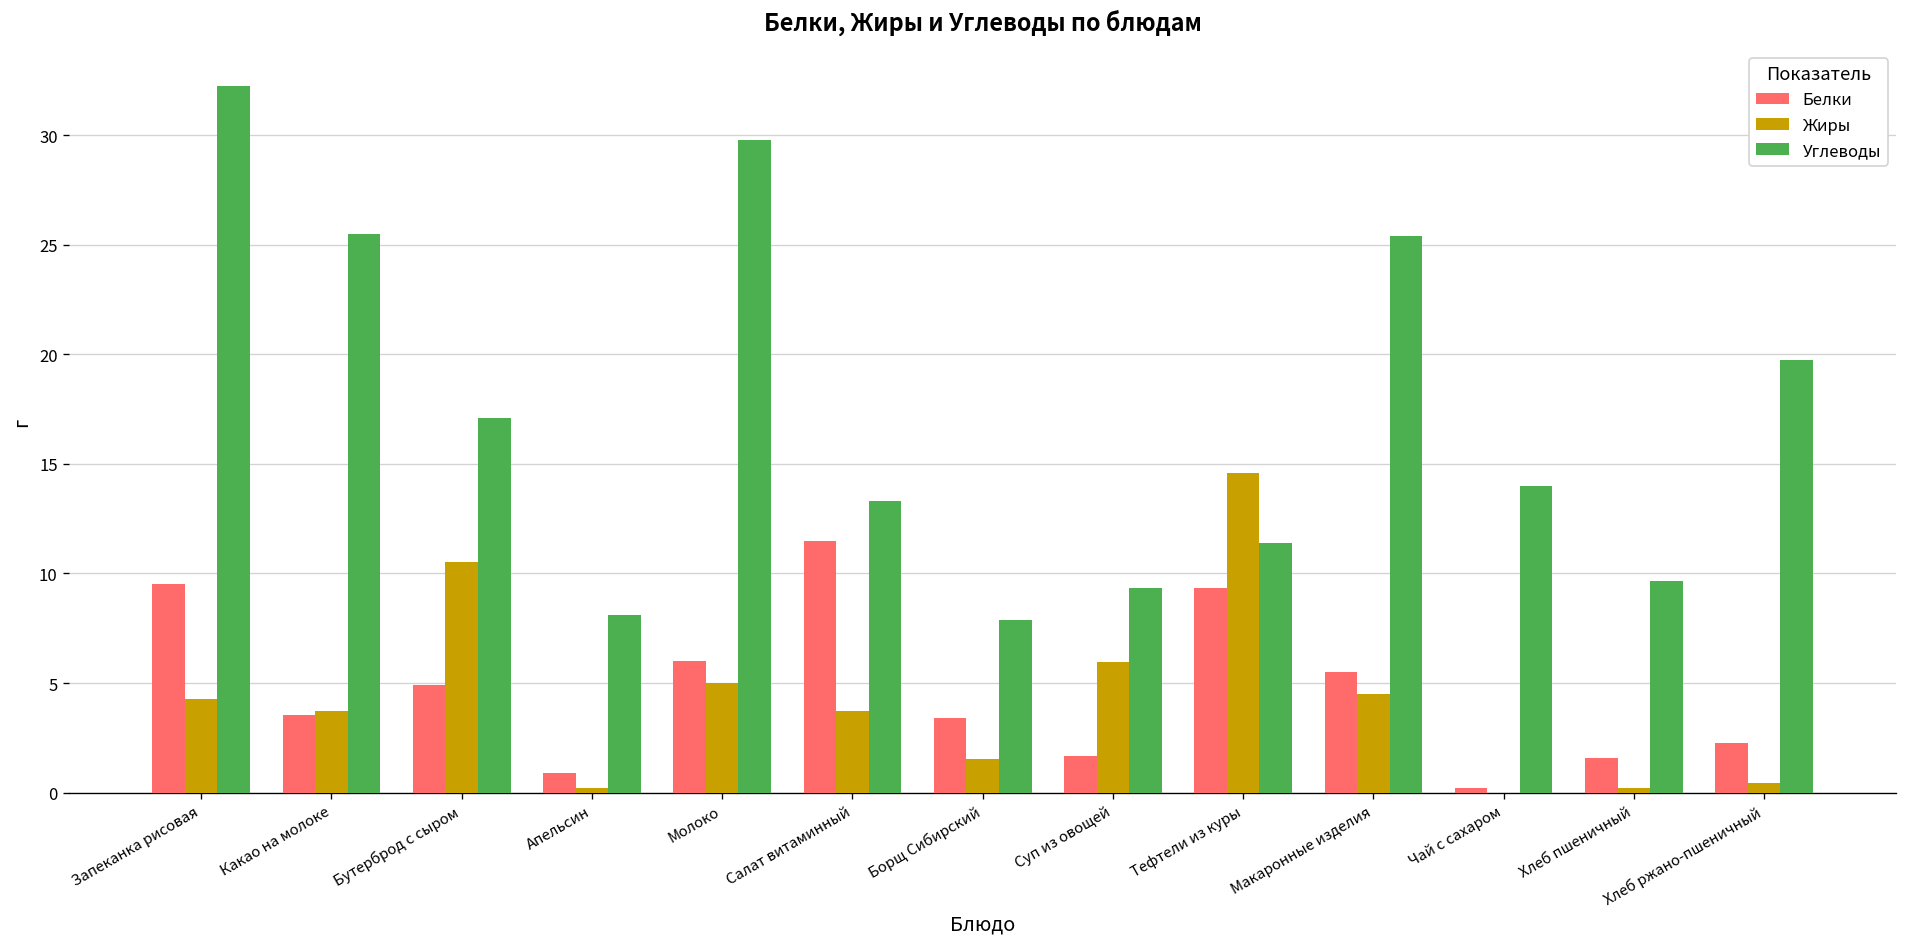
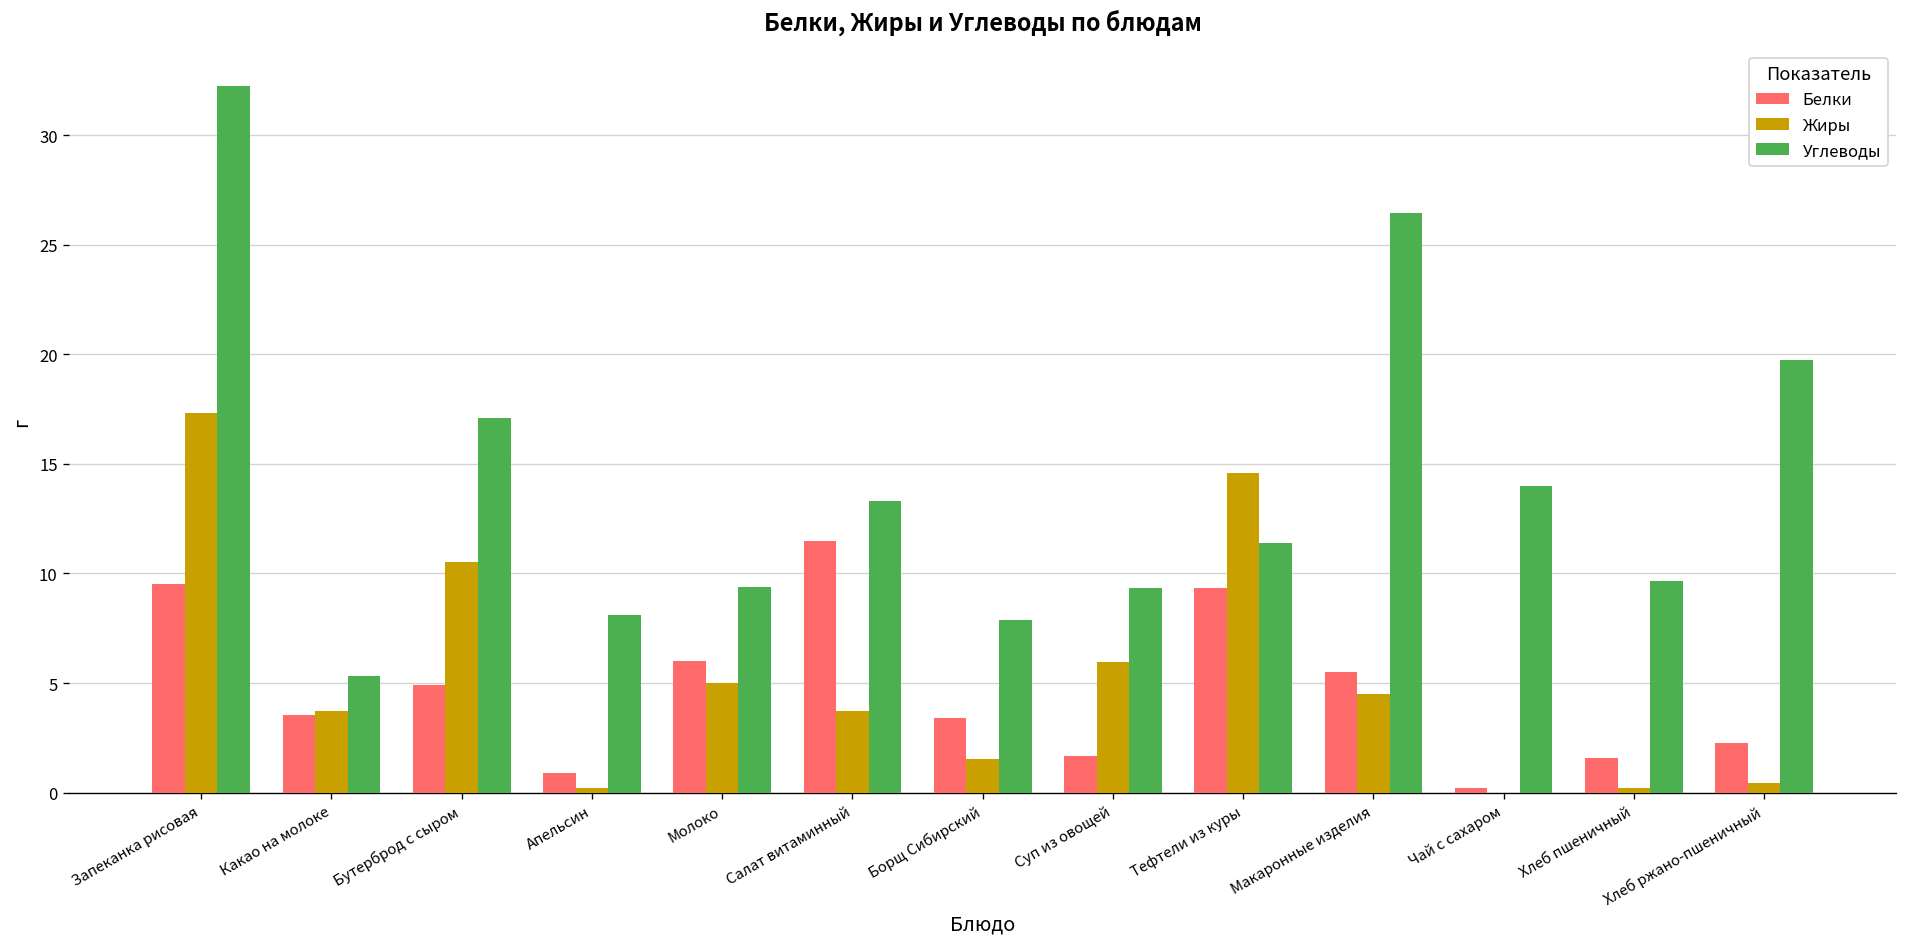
  {
    "Белки": {
      "Запеканка рисовая": 9.5,
      "Какао на молоке": 3.5,
      "Бутерброд с сыром": 4.9,
      "Апельсин": 0.9,
      "Молоко": 6.0,
      "Салат витаминный": 11.5,
      "Борщ Сибирский": 3.4,
      "Суп из овощей": 1.7,
      "Тефтели из куры": 9.3,
      "Макаронные изделия": 5.5,
      "Чай с сахаром": 0.2,
      "Хлеб пшеничный": 1.6,
      "Хлеб ржано-пшеничный": 2.2
    },
    "Жиры": {
-     "Запеканка рисовая": 4.3,
+     "Запеканка рисовая": 17.3,
      "Какао на молоке": 3.7,
      "Бутерброд с сыром": 10.5,
      "Апельсин": 0.2,
      "Молоко": 5.0,
      "Салат витаминный": 3.7,
      "Борщ Сибирский": 1.5,
      "Суп из овощей": 6.0,
      "Тефтели из куры": 14.6,
      "Макаронные изделия": 4.5,
      "Чай с сахаром": 0.0,
      "Хлеб пшеничный": 0.2,
      "Хлеб ржано-пшеничный": 0.4
    },
    "Углеводы": {
      "Запеканка рисовая": 32.3,
-     "Какао на молоке": 25.5,
+     "Какао на молоке": 5.3,
      "Бутерброд с сыром": 17.1,
      "Апельсин": 8.1,
-     "Молоко": 29.8,
+     "Молоко": 9.4,
      "Салат витаминный": 13.3,
      "Борщ Сибирский": 7.9,
      "Суп из овощей": 9.4,
      "Тефтели из куры": 11.4,
-     "Макаронные изделия": 25.4,
+     "Макаронные изделия": 26.5,
      "Чай с сахаром": 14.0,
      "Хлеб пшеничный": 9.7,
      "Хлеб ржано-пшеничный": 19.8
    }
  }
